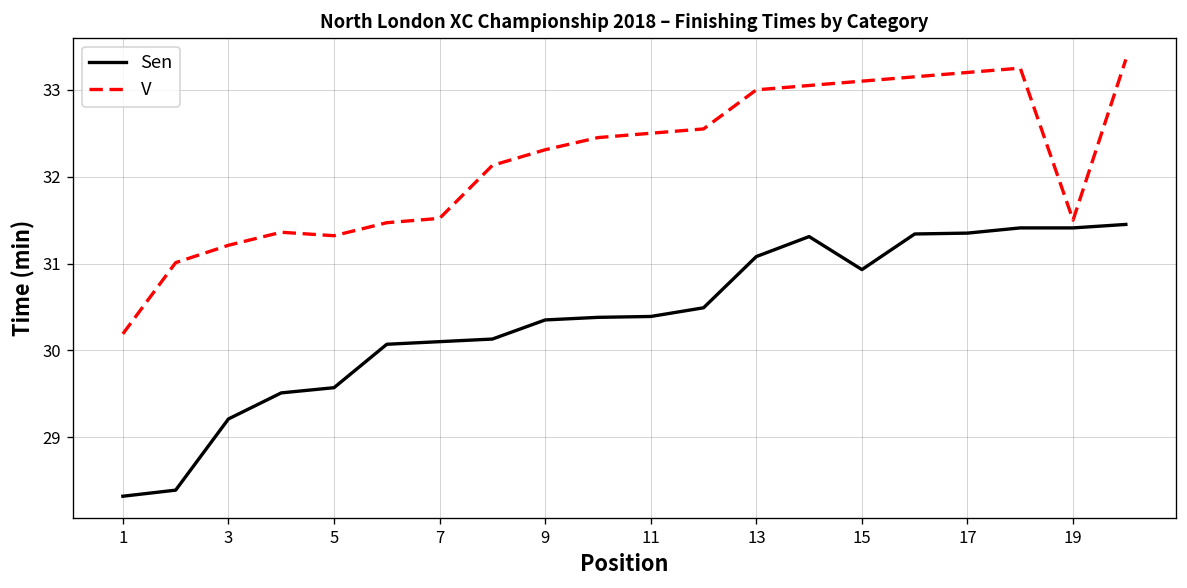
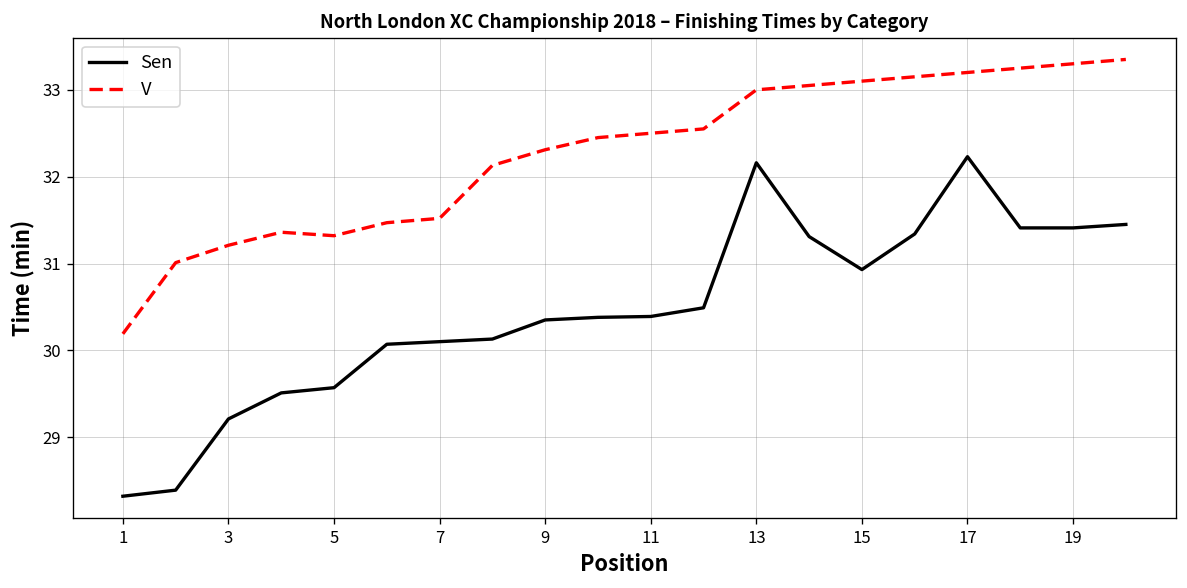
  {
    "Sen": {
      "1": 28.3,
      "3": 29.2,
      "5": 29.6,
      "7": 30.1,
      "9": 30.4,
      "11": 30.4,
-     "13": 31.1,
+     "13": 32.2,
      "15": 30.9,
-     "17": 31.4,
+     "17": 32.2,
      "19": 31.4
    },
    "V": {
      "1": 30.2,
      "3": 31.2,
      "5": 31.3,
      "7": 31.5,
      "9": 32.3,
      "11": 32.5,
      "13": 33.0,
      "15": 33.1,
      "17": 33.2,
-     "19": 31.5
+     "19": 33.3
    }
  }
